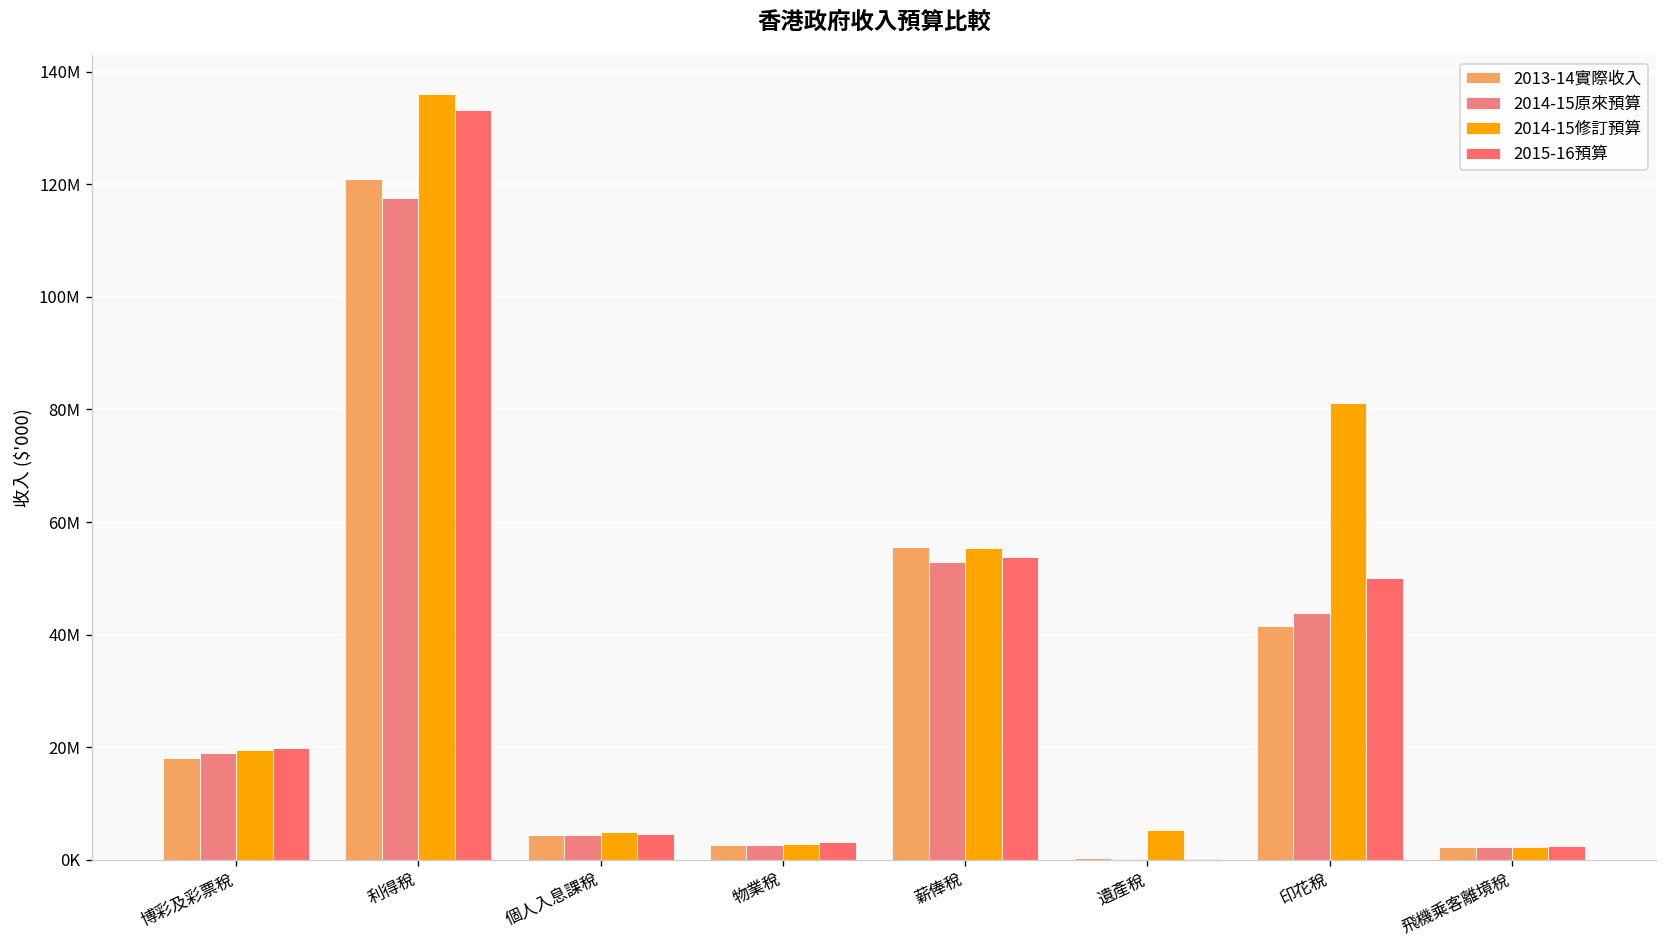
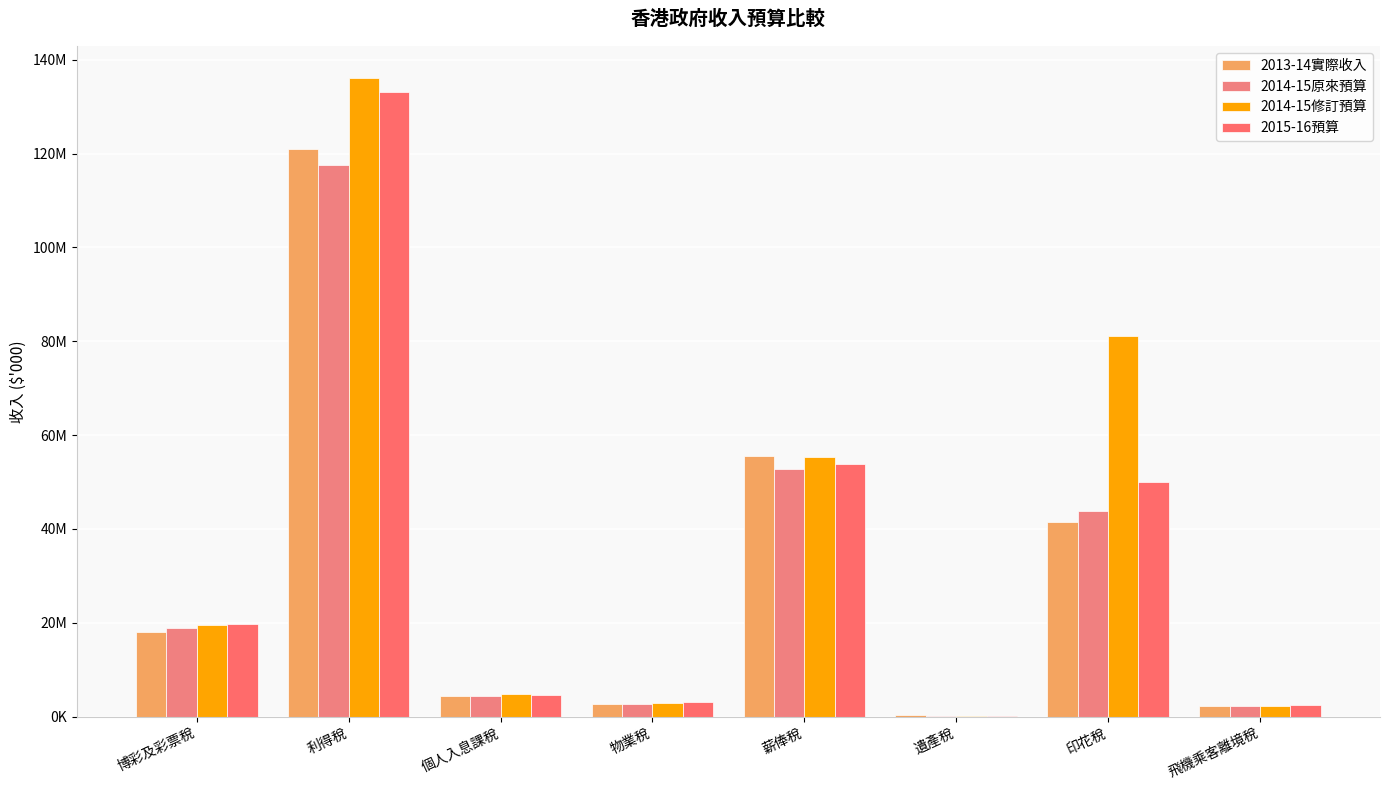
  {
    "2014-15修訂預算": {
      "博彩及彩票稅": 20000000,
      "利得稅": 136000000,
      "個人入息課稅": 5000000,
      "物業稅": 3000000,
      "薪俸稅": 55000000,
-     "遺產稅": 5000000,
+     "遺產稅": 0,
      "印花稅": 81000000,
      "飛機乘客離境稅": 2000000
    }
  }
